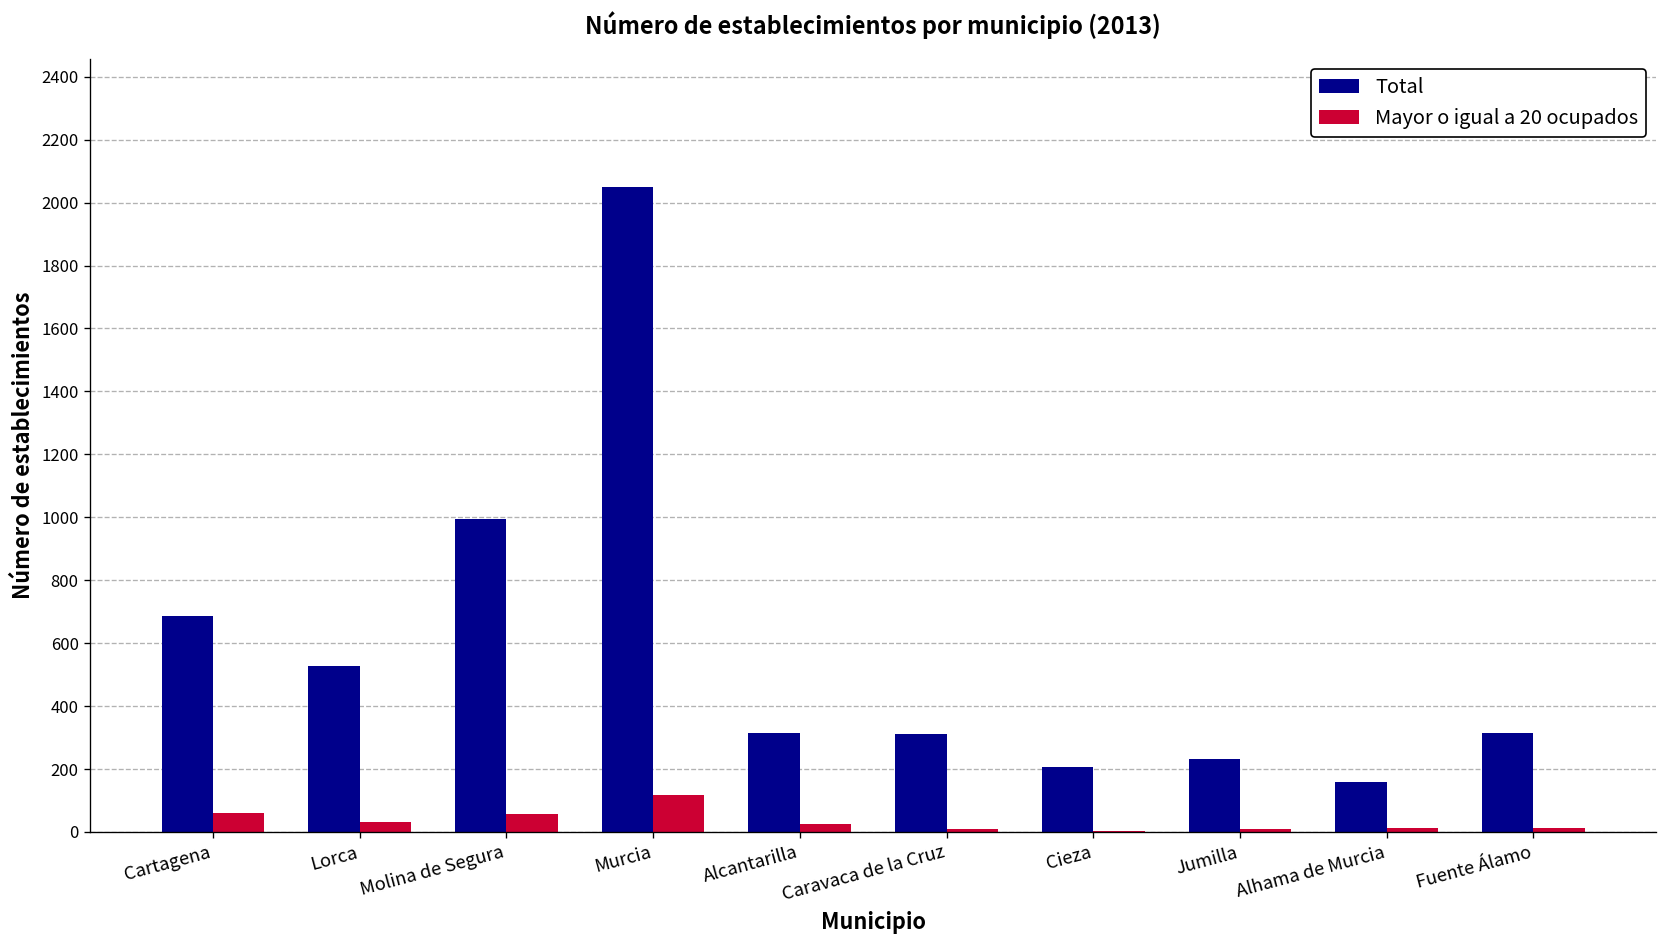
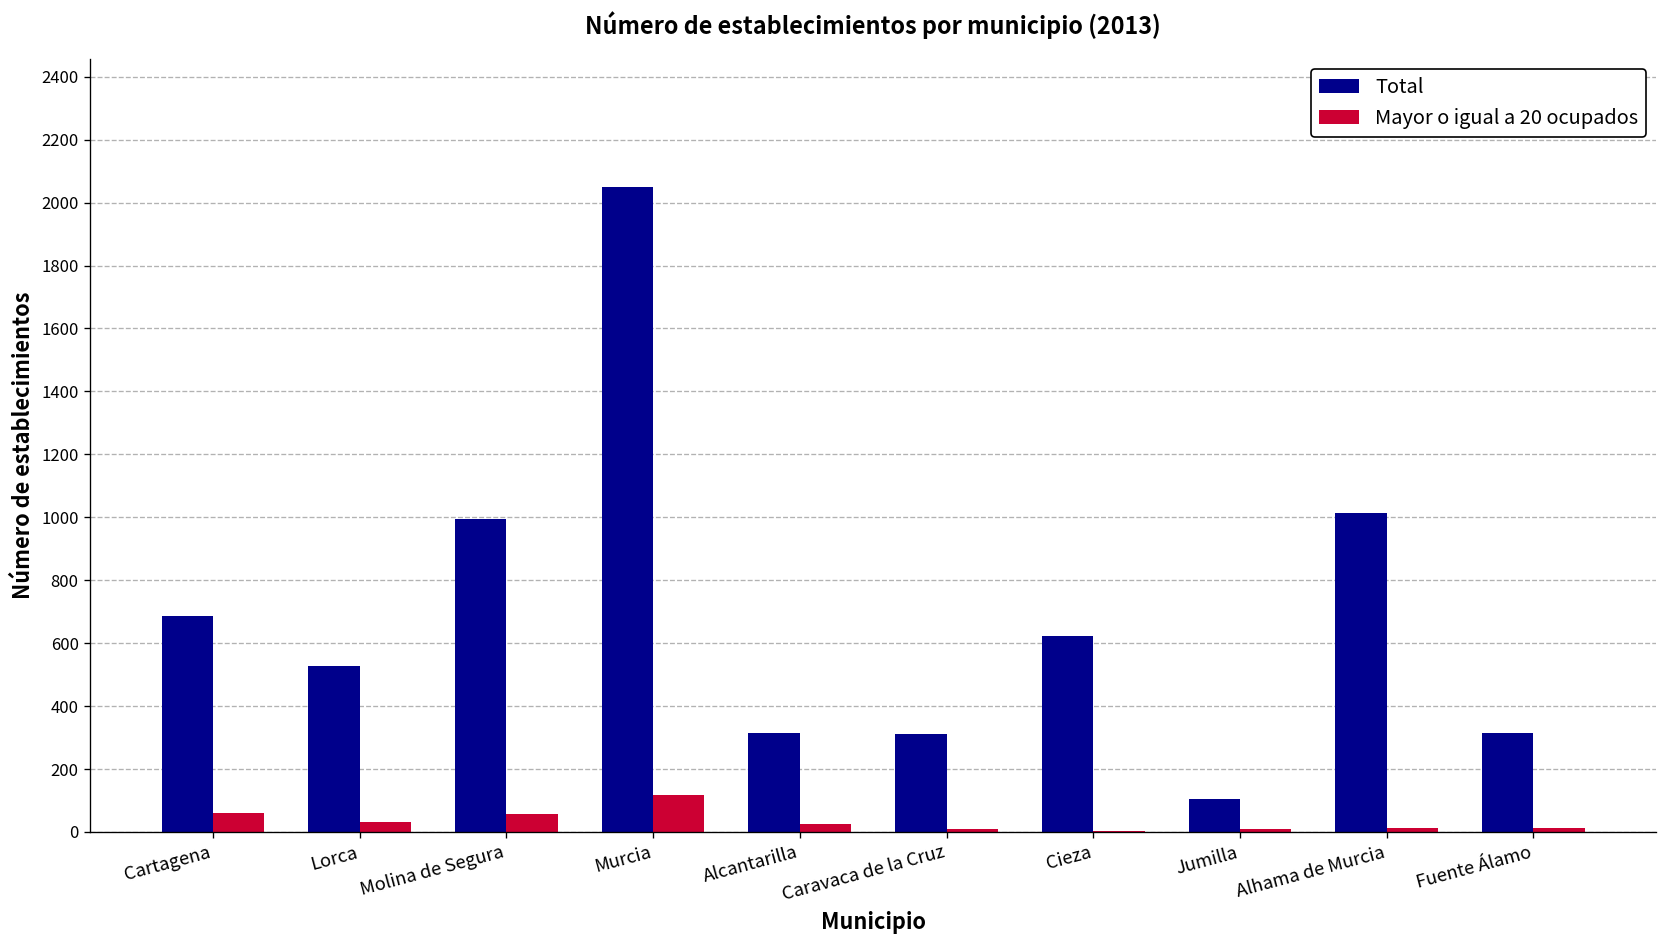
  {
    "Total": {
      "Cartagena": 690,
      "Lorca": 530,
      "Molina de Segura": 1000,
      "Murcia": 2050,
      "Alcantarilla": 310,
      "Caravaca de la Cruz": 310,
-     "Cieza": 210,
-     "Jumilla": 230,
-     "Alhama de Murcia": 160,
+     "Cieza": 620,
+     "Jumilla": 100,
+     "Alhama de Murcia": 1020,
      "Fuente Álamo": 320
    },
    "Mayor o igual a 20 ocupados": {
      "Cartagena": 60,
      "Lorca": 30,
      "Molina de Segura": 60,
      "Murcia": 120,
      "Alcantarilla": 20,
      "Caravaca de la Cruz": 10,
      "Jumilla": 10,
      "Alhama de Murcia": 10,
      "Fuente Álamo": 10
    }
  }
